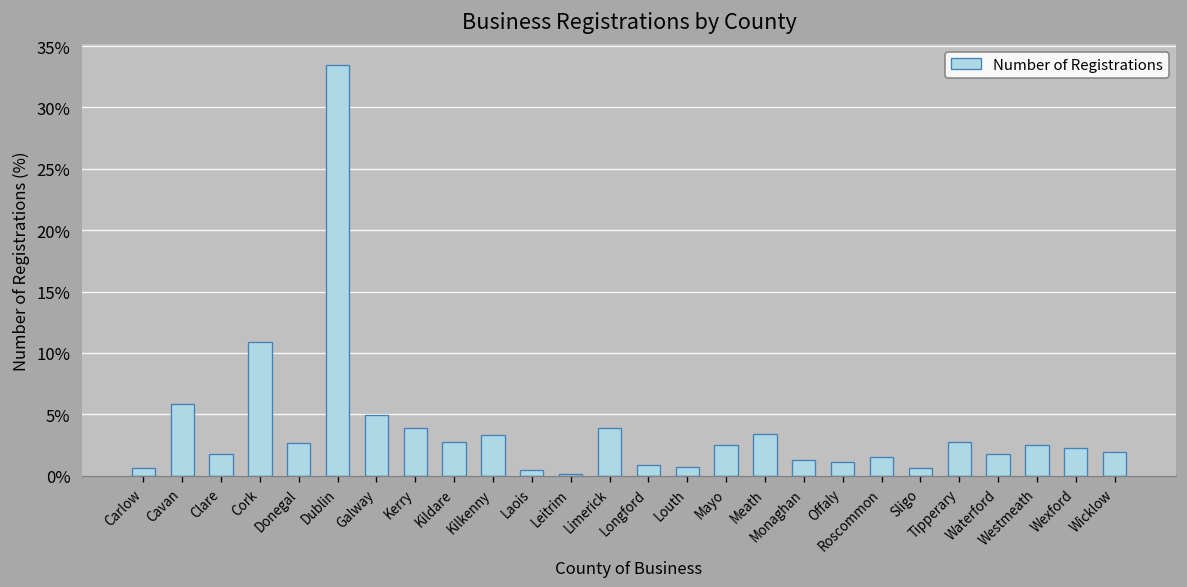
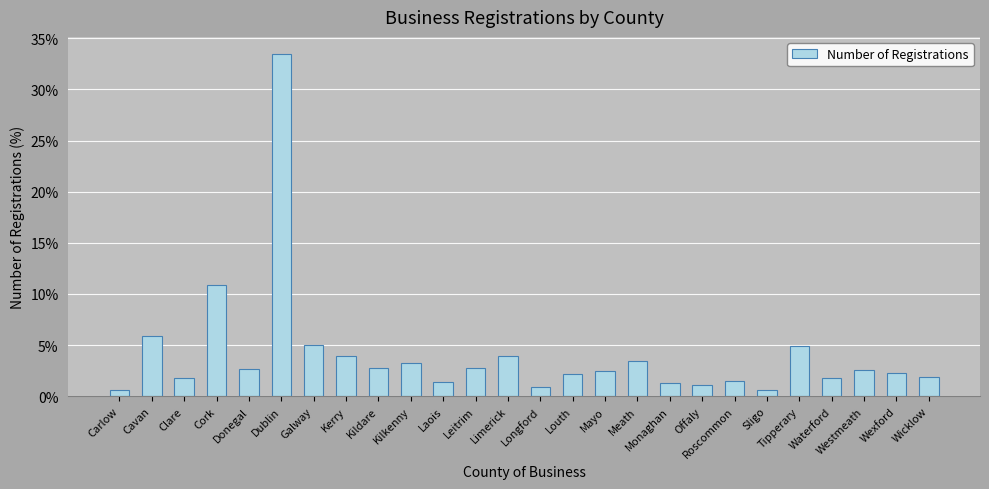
  {
    "Carlow": "0.6%",
    "Cavan": "5.9%",
    "Clare": "1.8%",
    "Cork": "10.9%",
    "Donegal": "2.7%",
    "Dublin": "33.5%",
    "Galway": "5.0%",
    "Kerry": "3.9%",
    "Kildare": "2.8%",
    "Kilkenny": "3.3%",
-   "Laois": "0.4%",
-   "Leitrim": "0.1%",
+   "Laois": "1.4%",
+   "Leitrim": "2.8%",
    "Limerick": "3.9%",
    "Longford": "0.9%",
-   "Louth": "0.7%",
+   "Louth": "2.1%",
    "Mayo": "2.5%",
    "Meath": "3.4%",
    "Monaghan": "1.3%",
    "Offaly": "1.1%",
    "Roscommon": "1.5%",
    "Sligo": "0.6%",
-   "Tipperary": "2.8%",
+   "Tipperary": "4.9%",
    "Waterford": "1.8%",
    "Westmeath": "2.5%",
    "Wexford": "2.3%",
    "Wicklow": "1.9%"
  }
